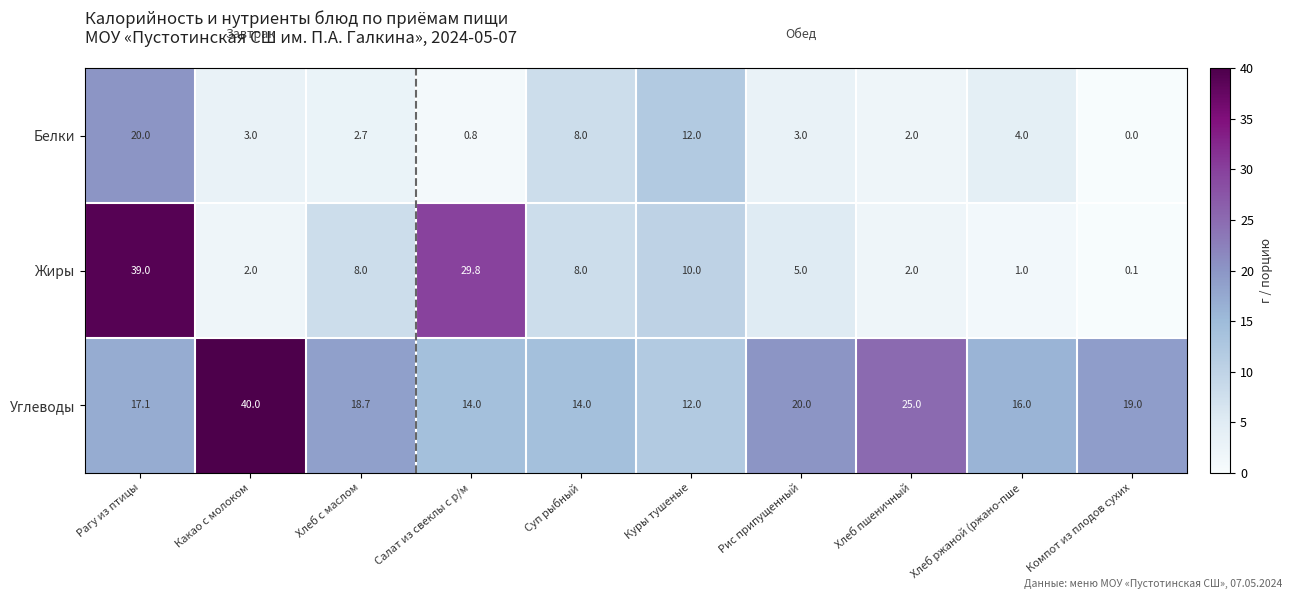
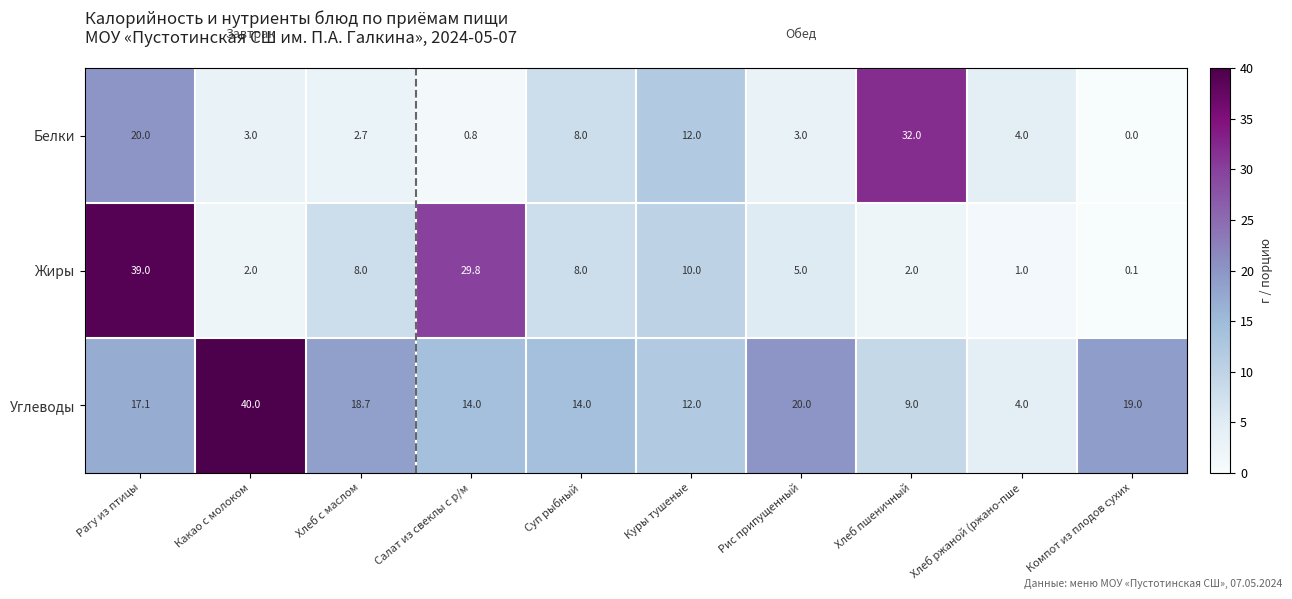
  {
    "Белки": {
      "Рагу из птицы": 20.0,
      "Какао с молоком": 3.0,
      "Хлеб с маслом": 2.7,
      "Салат из свеклы с р/м": 0.8,
      "Суп рыбный": 8.0,
      "Куры тушеные": 12.0,
      "Рис припущенный": 3.0,
-     "Хлеб пшеничный": 2.0,
+     "Хлеб пшеничный": 32.0,
      "Хлеб ржаной (ржано-пше": 4.0,
      "Компот из плодов сухих": 0.0
    },
    "Жиры": {
      "Рагу из птицы": 39.0,
      "Какао с молоком": 2.0,
      "Хлеб с маслом": 8.0,
      "Салат из свеклы с р/м": 29.8,
      "Суп рыбный": 8.0,
      "Куры тушеные": 10.0,
      "Рис припущенный": 5.0,
      "Хлеб пшеничный": 2.0,
      "Хлеб ржаной (ржано-пше": 1.0,
      "Компот из плодов сухих": 0.1
    },
    "Углеводы": {
      "Рагу из птицы": 17.1,
      "Какао с молоком": 40.0,
      "Хлеб с маслом": 18.7,
      "Салат из свеклы с р/м": 14.0,
      "Суп рыбный": 14.0,
      "Куры тушеные": 12.0,
      "Рис припущенный": 20.0,
-     "Хлеб пшеничный": 25.0,
-     "Хлеб ржаной (ржано-пше": 16.0,
+     "Хлеб пшеничный": 9.0,
+     "Хлеб ржаной (ржано-пше": 4.0,
      "Компот из плодов сухих": 19.0
    }
  }
